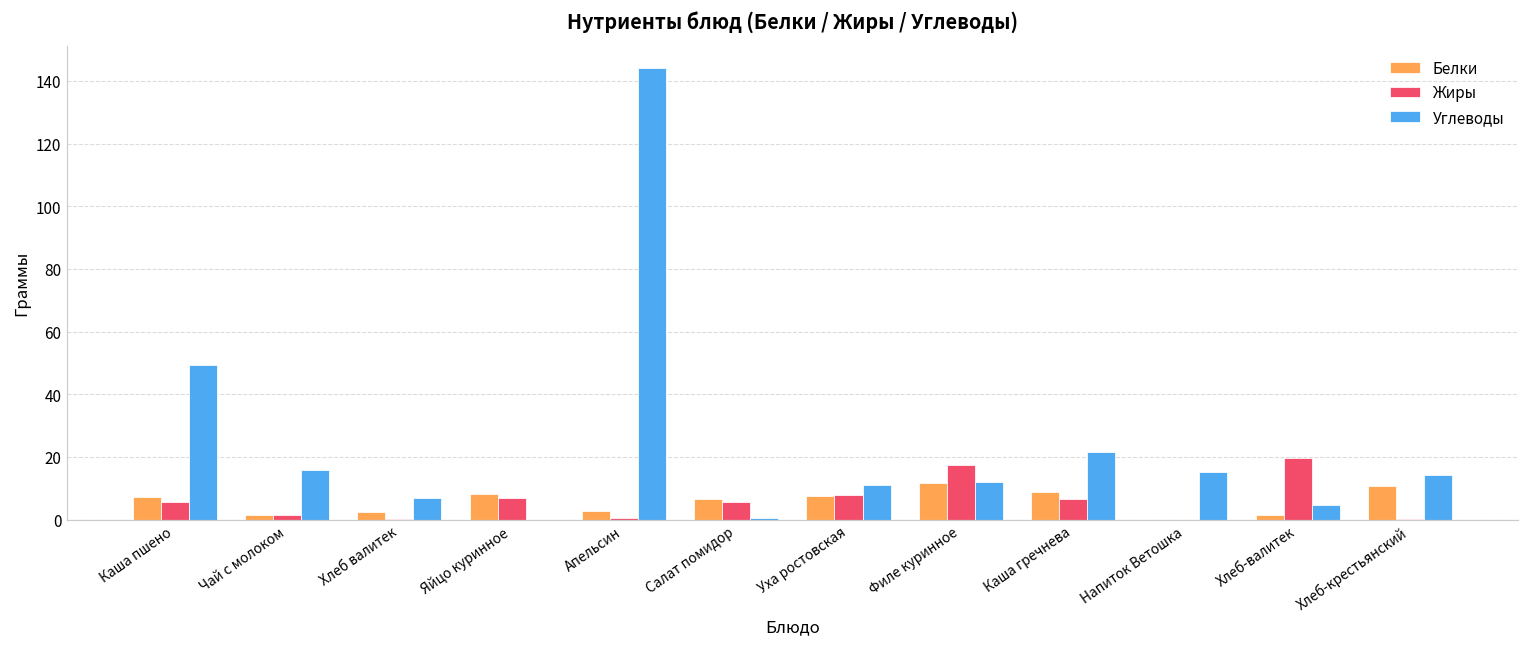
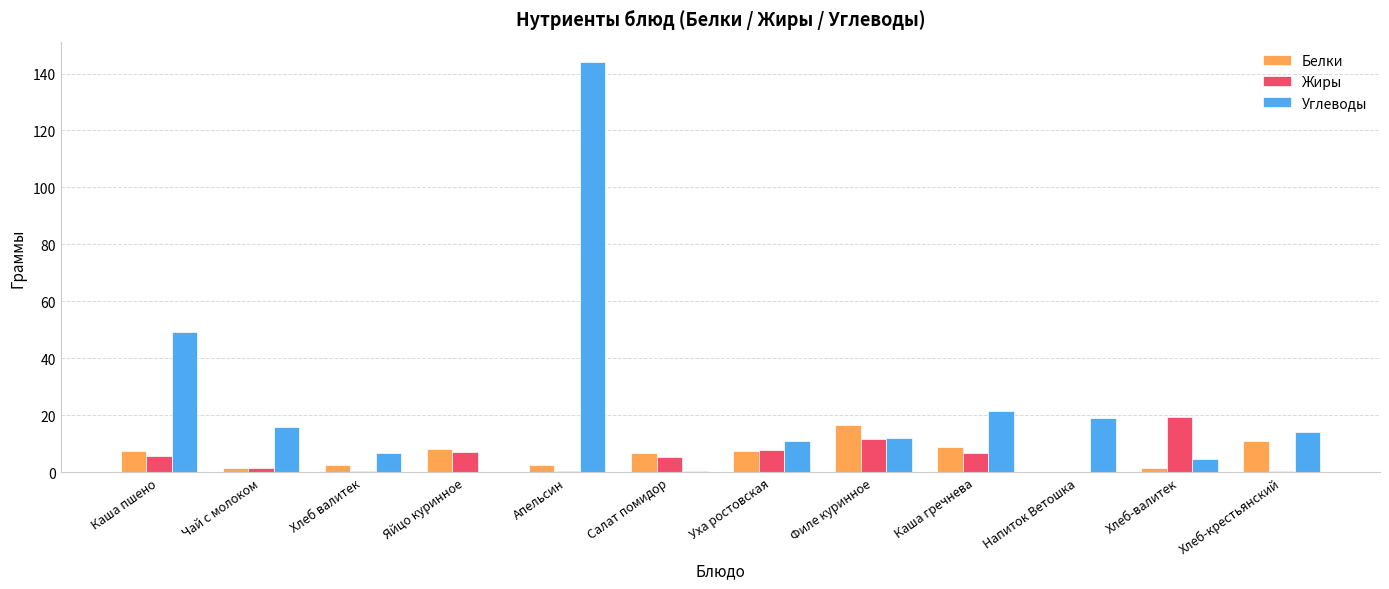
  {
    "Белки": {
      "Каша пшено": 7,
      "Чай с молоком": 2,
      "Хлеб валитек": 2,
      "Яйцо куринное": 8,
      "Апельсин": 3,
      "Салат помидор": 7,
      "Уха ростовская": 7,
-     "Филе куринное": 12,
+     "Филе куринное": 17,
      "Каша гречнева": 9,
      "Напиток Ветошка": 0,
      "Хлеб-валитек": 2,
      "Хлеб-крестьянский": 11
    },
    "Жиры": {
      "Каша пшено": 6,
      "Чай с молоком": 1,
      "Яйцо куринное": 7,
      "Салат помидор": 6,
      "Уха ростовская": 8,
-     "Филе куринное": 17,
+     "Филе куринное": 12,
      "Каша гречнева": 7,
      "Напиток Ветошка": 0,
      "Хлеб-валитек": 20
    },
    "Углеводы": {
      "Каша пшено": 49,
      "Чай с молоком": 16,
      "Хлеб валитек": 7,
      "Яйцо куринное": 0,
      "Апельсин": 144,
      "Уха ростовская": 11,
      "Филе куринное": 12,
      "Каша гречнева": 21,
-     "Напиток Ветошка": 15,
+     "Напиток Ветошка": 19,
      "Хлеб-валитек": 5,
      "Хлеб-крестьянский": 14
    }
  }
